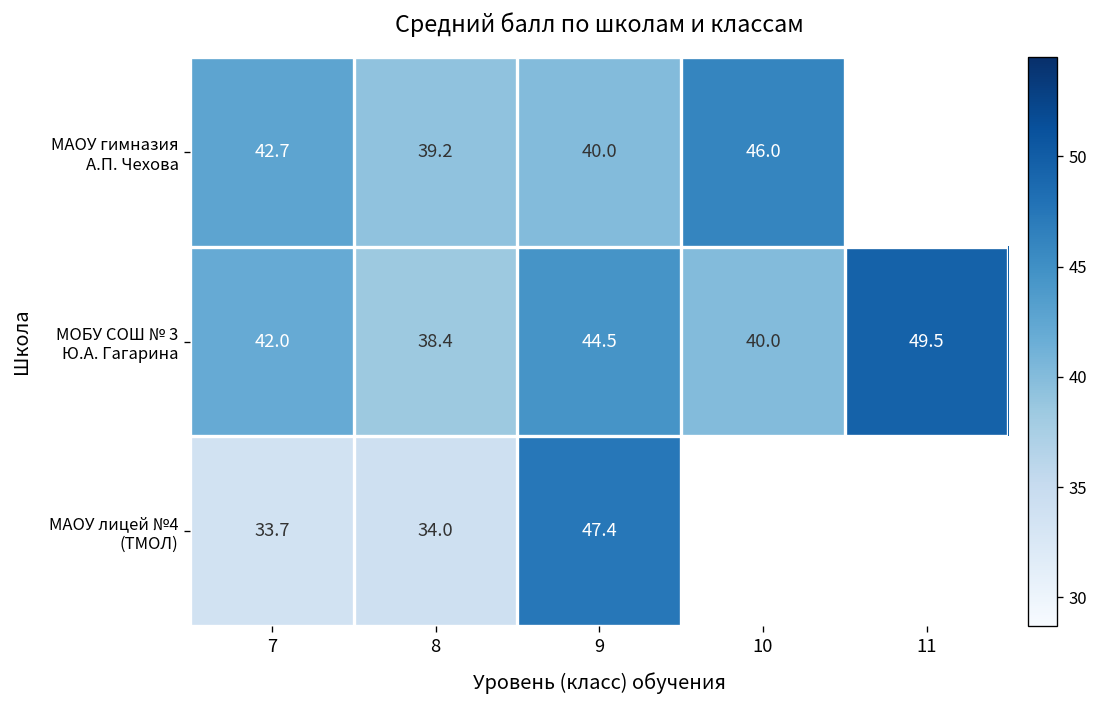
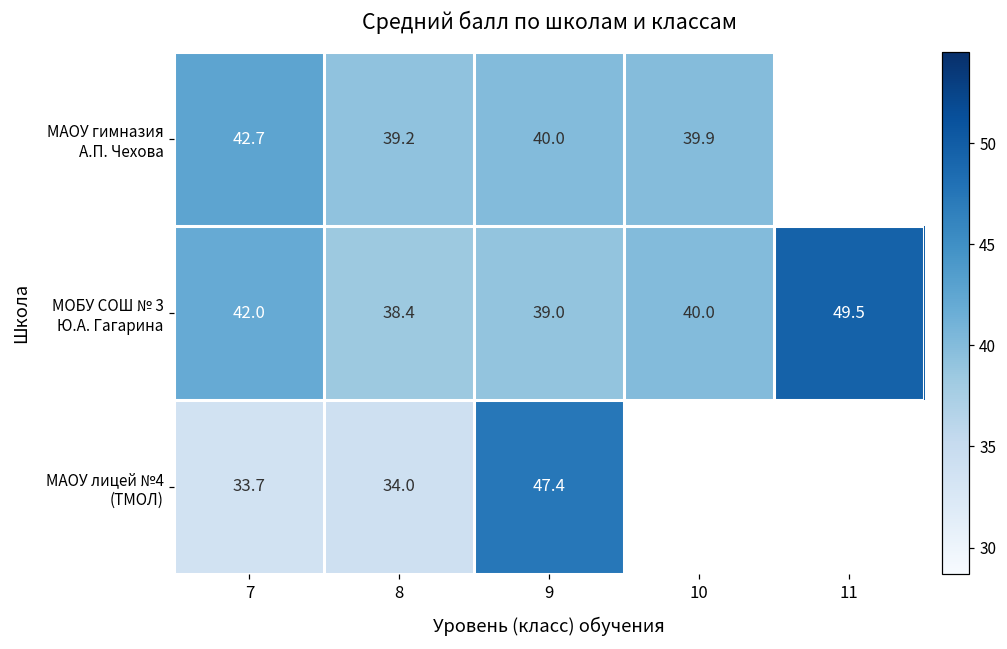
  {
    "МАОУ гимназия А.П. Чехова": {
      "7": 42.7,
      "8": 39.2,
      "9": 40.0,
-     "10": 46.0
+     "10": 39.9
    },
    "МОБУ СОШ № 3 Ю.А. Гагарина": {
      "7": 42.0,
      "8": 38.4,
-     "9": 44.5,
+     "9": 39.0,
      "10": 40.0,
      "11": 49.5
    },
    "МАОУ лицей №4 (ТМОЛ)": {
      "7": 33.7,
      "8": 34.0,
      "9": 47.4
    }
  }
